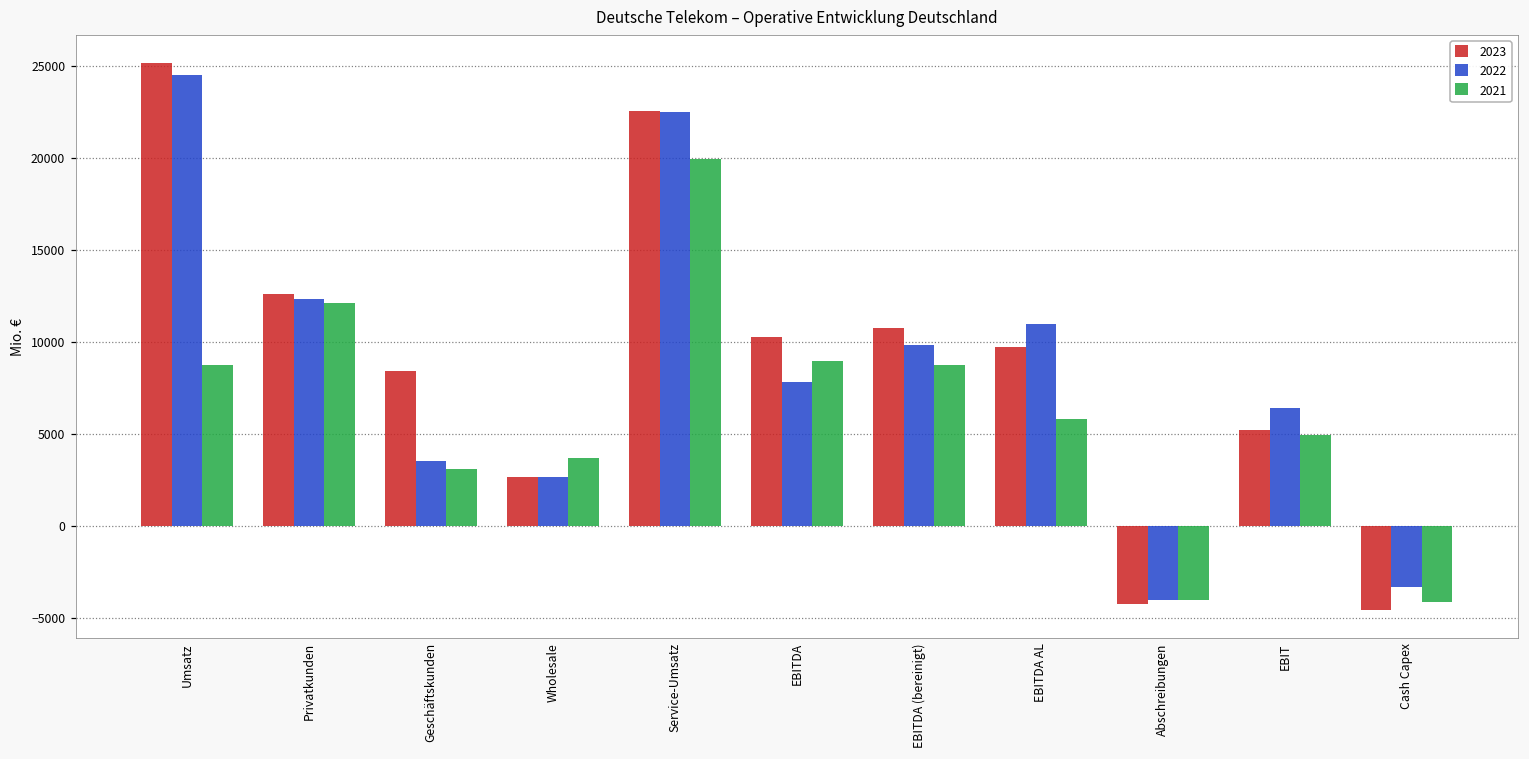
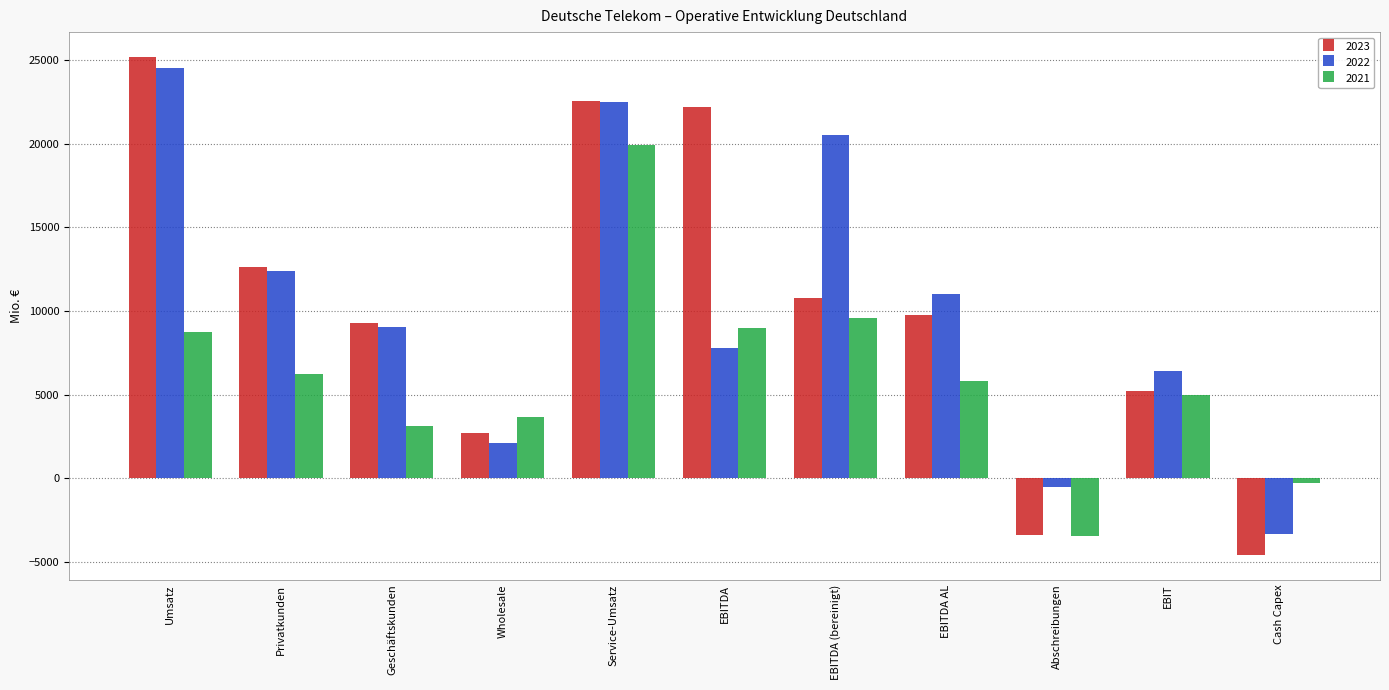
  {
    "2023": {
      "Umsatz": 25200,
      "Privatkunden": 12600,
-     "Geschäftskunden": 8400,
+     "Geschäftskunden": 9300,
      "Wholesale": 2700,
      "Service-Umsatz": 22600,
-     "EBITDA": 10300,
+     "EBITDA": 22200,
      "EBITDA (bereinigt)": 10800,
      "EBITDA AL": 9700,
-     "Abschreibungen": -4200,
+     "Abschreibungen": -3400,
      "EBIT": 5200,
      "Cash Capex": -4600
    },
    "2022": {
      "Umsatz": 24500,
      "Privatkunden": 12400,
-     "Geschäftskunden": 3600,
-     "Wholesale": 2700,
+     "Geschäftskunden": 9000,
+     "Wholesale": 2100,
      "Service-Umsatz": 22500,
      "EBITDA": 7800,
-     "EBITDA (bereinigt)": 9900,
+     "EBITDA (bereinigt)": 20500,
      "EBITDA AL": 11000,
-     "Abschreibungen": -4000,
+     "Abschreibungen": -500,
      "EBIT": 6400,
      "Cash Capex": -3300
    },
    "2021": {
      "Umsatz": 8700,
-     "Privatkunden": 12100,
+     "Privatkunden": 6200,
      "Geschäftskunden": 3100,
      "Wholesale": 3700,
      "Service-Umsatz": 20000,
      "EBITDA": 9000,
-     "EBITDA (bereinigt)": 8800,
+     "EBITDA (bereinigt)": 9600,
      "EBITDA AL": 5800,
-     "Abschreibungen": -4000,
+     "Abschreibungen": -3500,
      "EBIT": 5000,
-     "Cash Capex": -4100
+     "Cash Capex": -300
    }
  }
